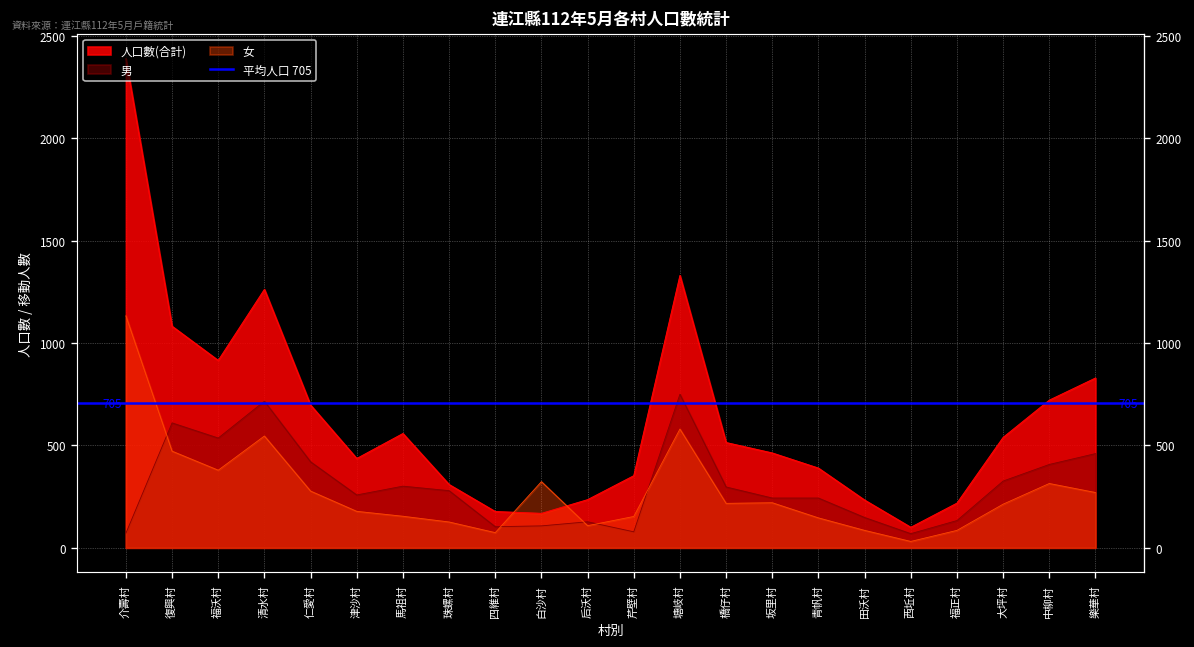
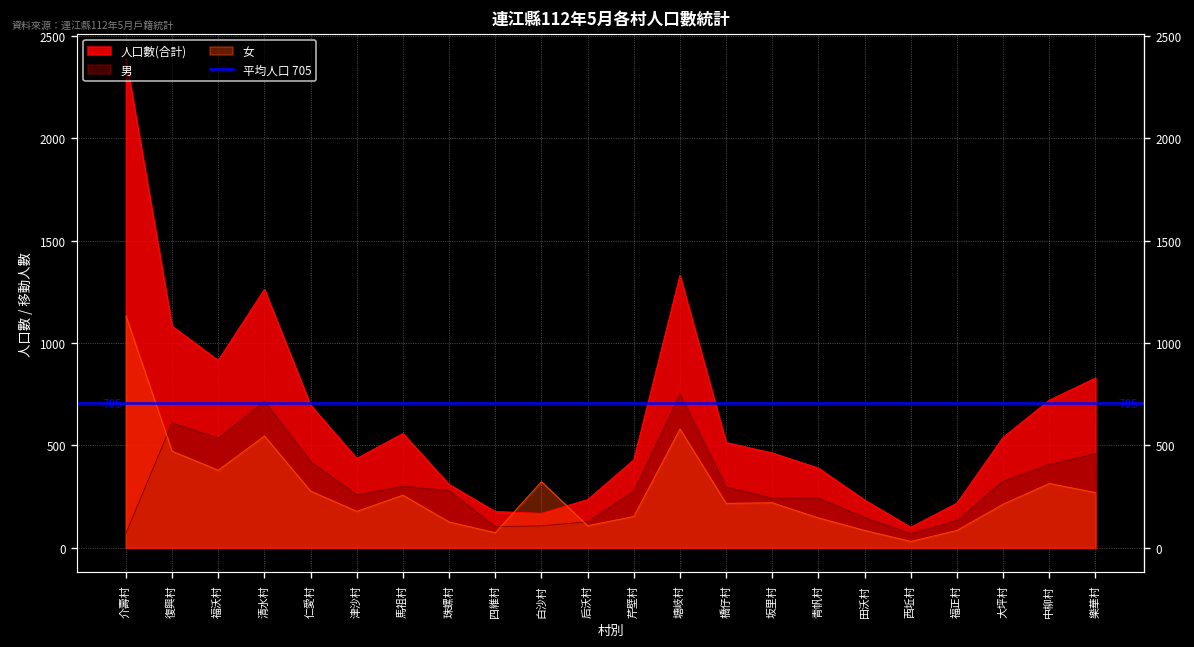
  {
    "人口數(合計)": {
      "復興村": 1080,
      "福沃村": 920,
      "清水村": 1260,
      "仁愛村": 700,
      "津沙村": 440,
      "馬祖村": 560,
      "珠螺村": 310,
      "四維村": 180,
      "白沙村": 170,
      "后沃村": 240,
-     "芹壁村": 350,
+     "芹壁村": 430,
      "塘岐村": 1330,
      "橋仔村": 510,
      "坂里村": 460,
      "青帆村": 390,
      "田沃村": 230,
      "西坵村": 100,
      "福正村": 220,
      "大坪村": 540,
      "中柳村": 720,
      "樂華村": 830
    },
    "男": {
      "介壽村": 70,
      "復興村": 610,
      "福沃村": 540,
      "清水村": 720,
      "仁愛村": 420,
      "津沙村": 260,
      "馬祖村": 300,
      "珠螺村": 280,
      "四維村": 100,
      "白沙村": 110,
      "后沃村": 130,
-     "芹壁村": 80,
+     "芹壁村": 280,
      "塘岐村": 750,
      "橋仔村": 300,
      "坂里村": 240,
      "青帆村": 240,
      "田沃村": 150,
      "西坵村": 70,
      "福正村": 130,
      "大坪村": 330,
      "中柳村": 410,
      "樂華村": 460
    },
    "女": {
      "介壽村": 1130,
      "復興村": 470,
      "福沃村": 380,
      "清水村": 550,
      "仁愛村": 280,
      "津沙村": 180,
-     "馬祖村": 150,
+     "馬祖村": 260,
      "珠螺村": 130,
      "四維村": 70,
      "白沙村": 320,
      "后沃村": 110,
      "芹壁村": 150,
      "塘岐村": 580,
      "橋仔村": 220,
      "坂里村": 220,
      "青帆村": 150,
      "田沃村": 90,
      "西坵村": 30,
      "福正村": 90,
      "大坪村": 210,
      "中柳村": 310,
      "樂華村": 270
    }
  }
